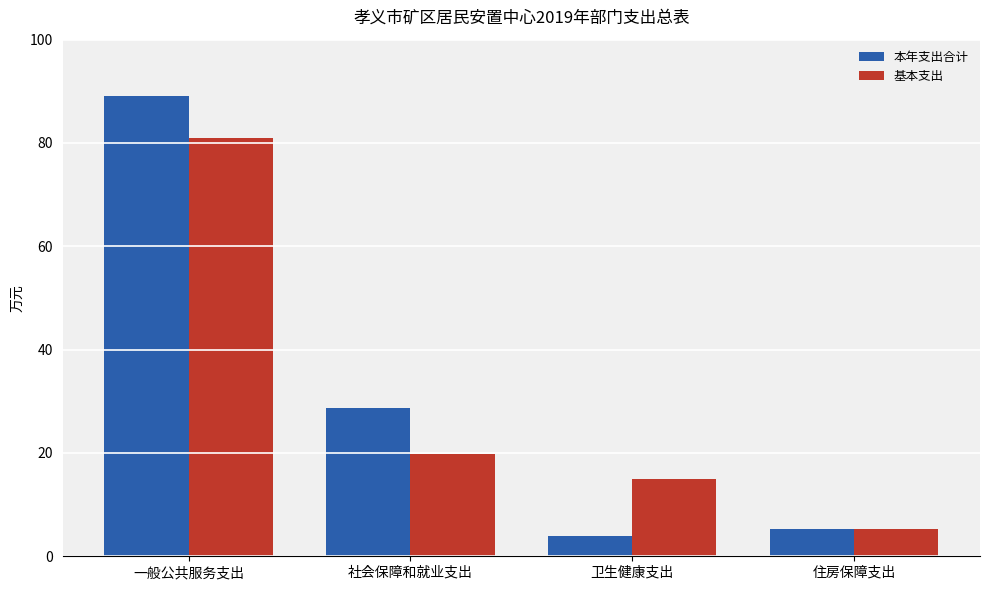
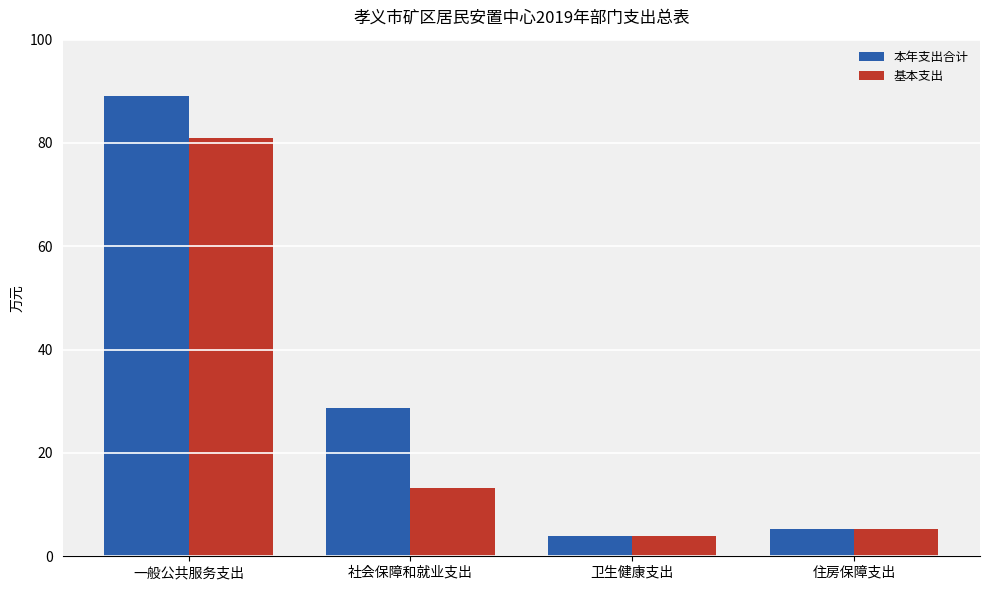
  {
    "本年支出合计": {
      "一般公共服务支出": 89,
      "社会保障和就业支出": 29,
      "卫生健康支出": 4,
      "住房保障支出": 5
    },
    "基本支出": {
      "一般公共服务支出": 81,
-     "社会保障和就业支出": 20,
-     "卫生健康支出": 15,
+     "社会保障和就业支出": 13,
+     "卫生健康支出": 4,
      "住房保障支出": 5
    }
  }
